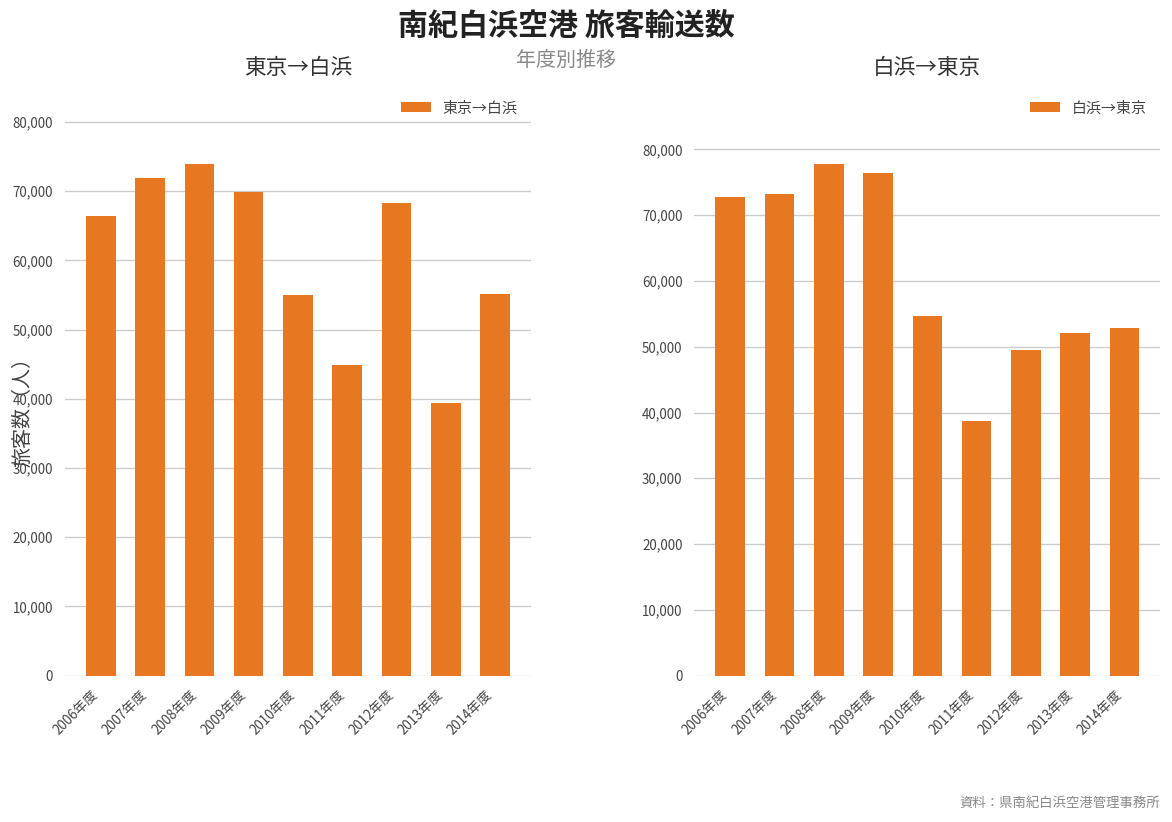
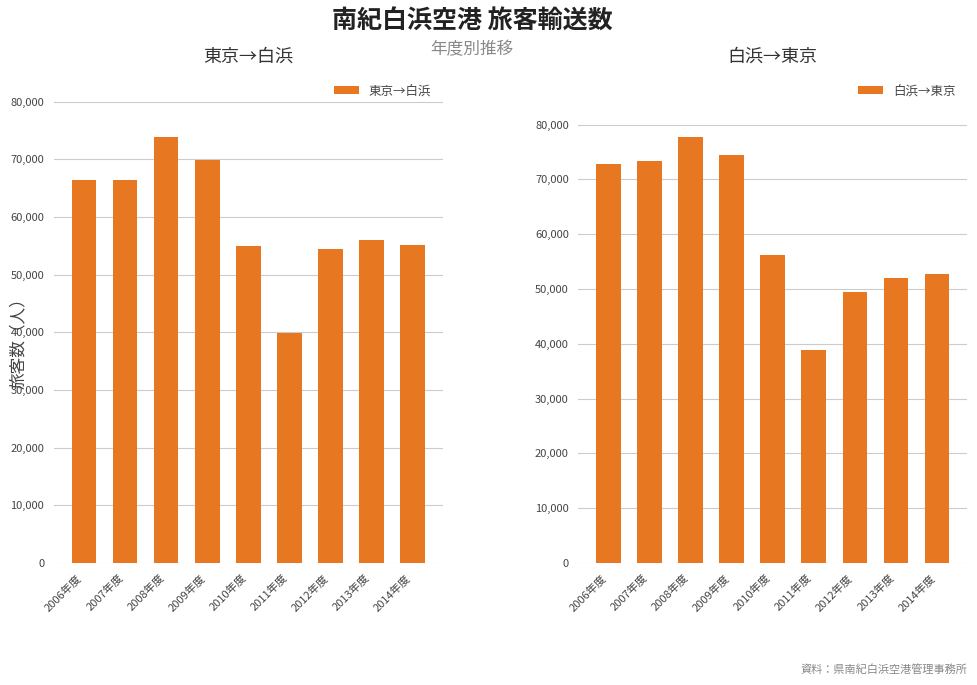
  {
    "東京→白浜": {
      "2006年度": "66,000",
-     "2007年度": "72,000",
+     "2007年度": "66,000",
      "2008年度": "74,000",
      "2009年度": "70,000",
      "2010年度": "55,000",
-     "2011年度": "45,000",
-     "2012年度": "68,000",
-     "2013年度": "39,000",
+     "2011年度": "40,000",
+     "2012年度": "55,000",
+     "2013年度": "56,000",
      "2014年度": "55,000"
    },
    "白浜→東京": {
      "2006年度": "73,000",
      "2007年度": "73,000",
      "2008年度": "78,000",
-     "2009年度": "76,000",
-     "2010年度": "55,000",
+     "2009年度": "74,000",
+     "2010年度": "56,000",
      "2011年度": "39,000",
      "2012年度": "49,000",
      "2013年度": "52,000",
      "2014年度": "53,000"
    }
  }
